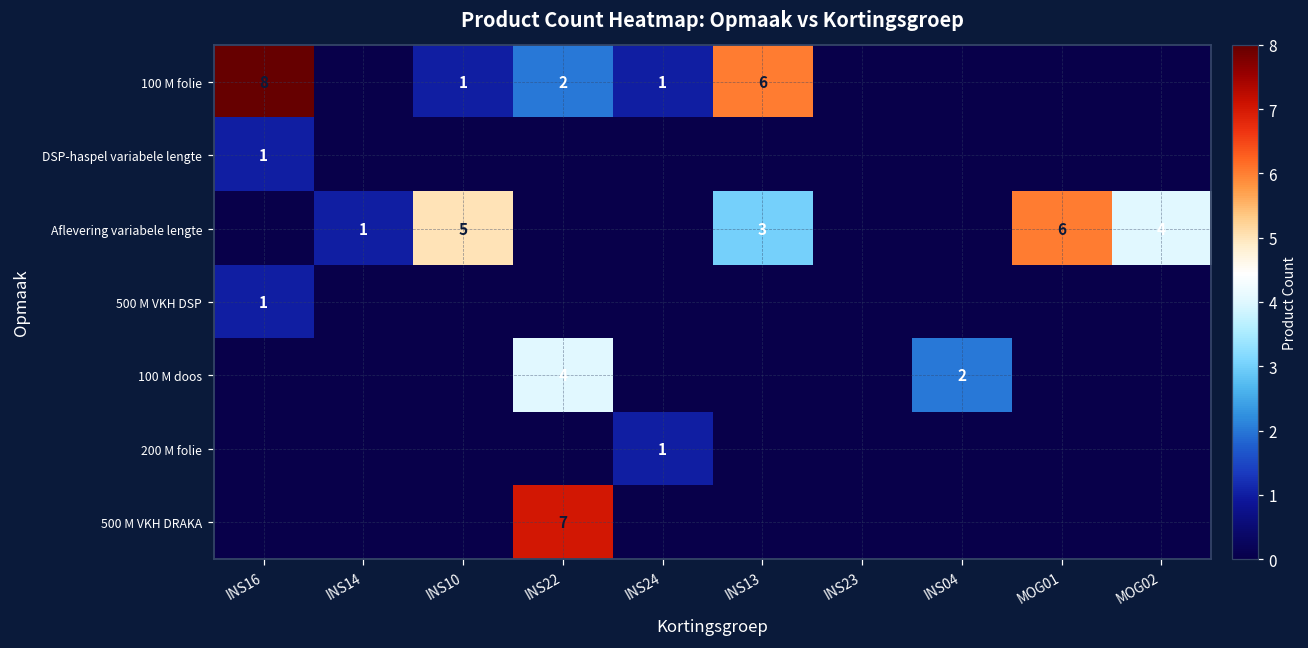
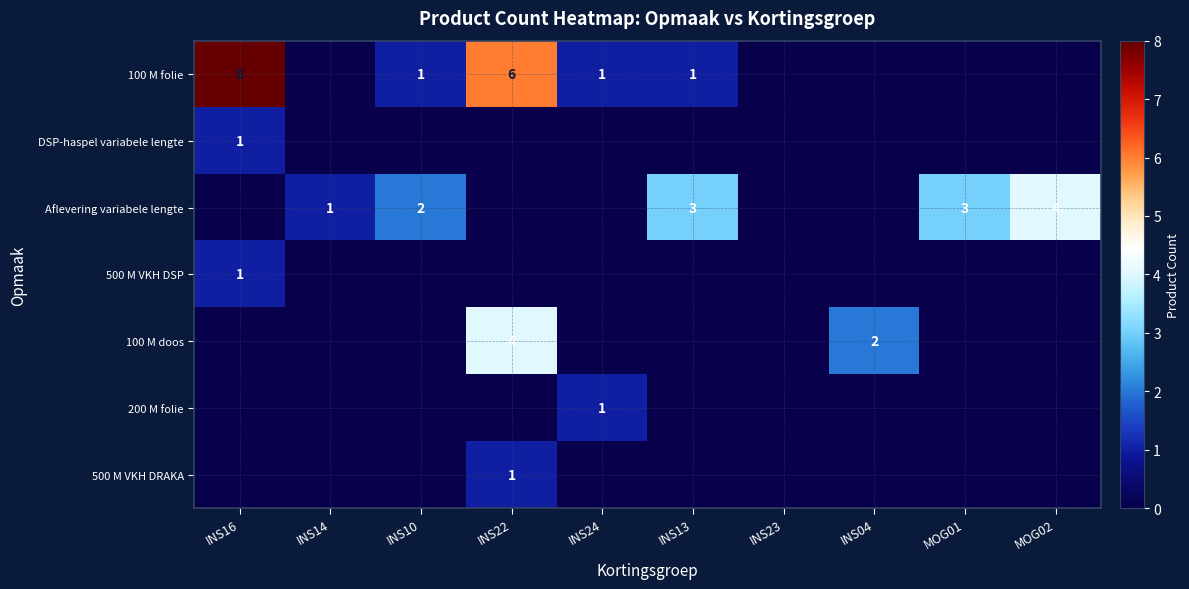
  {
    "100 M folie": {
      "INS16": 8,
      "INS10": 1,
-     "INS22": 2,
+     "INS22": 6,
      "INS24": 1,
-     "INS13": 6
+     "INS13": 1
    },
    "DSP-haspel variabele lengte": {
      "INS16": 1
    },
    "Aflevering variabele lengte": {
      "INS14": 1,
-     "INS10": 5,
+     "INS10": 2,
      "INS13": 3,
-     "MOG01": 6
+     "MOG01": 3
    },
    "500 M VKH DSP": {
      "INS16": 1
    },
    "100 M doos": {
      "INS04": 2
    },
    "200 M folie": {
      "INS24": 1
    },
    "500 M VKH DRAKA": {
-     "INS22": 7
+     "INS22": 1
    }
  }
